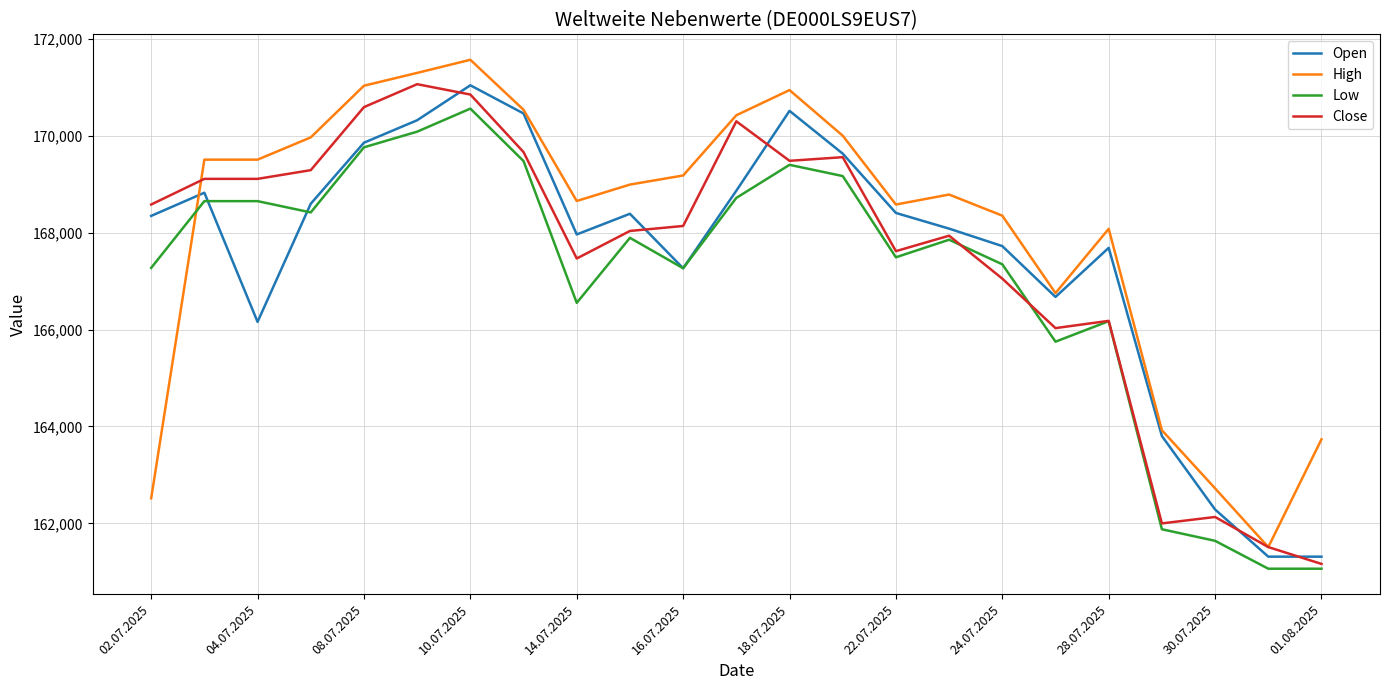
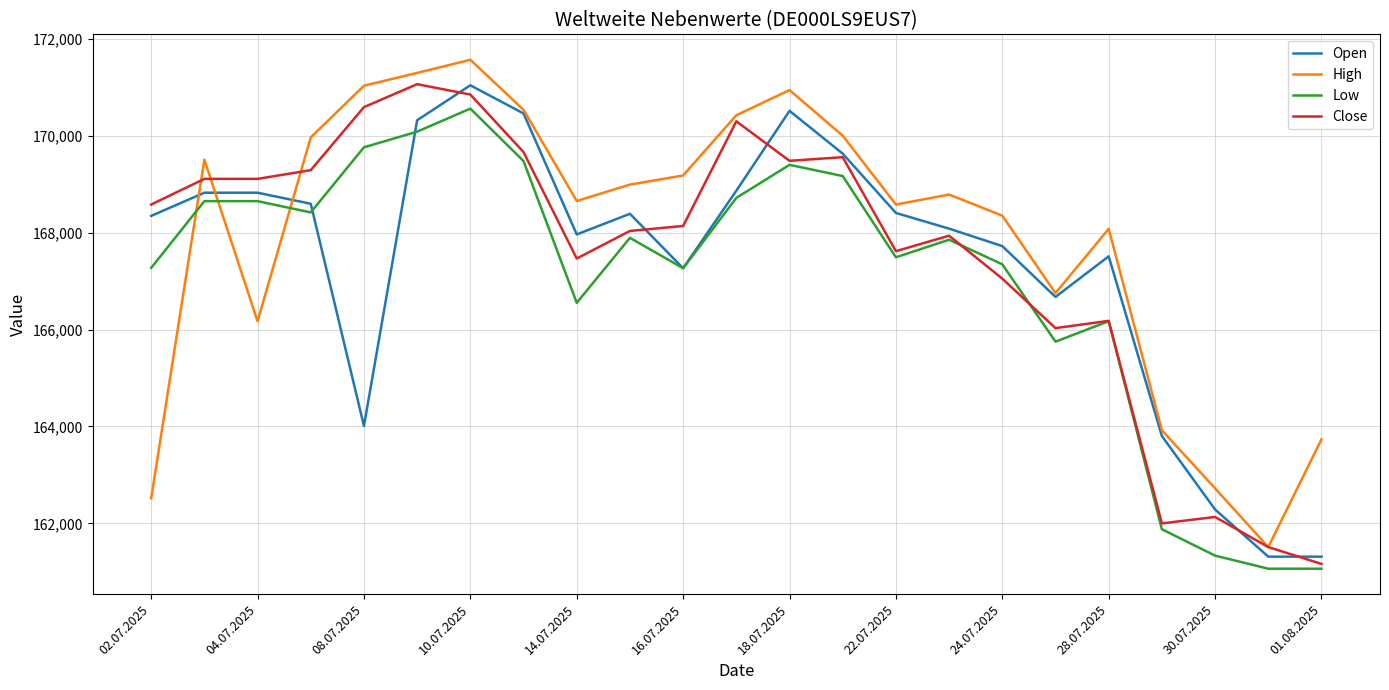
  {
    "Open": {
      "02.07.2025": "168,400",
-     "04.07.2025": "166,200",
-     "08.07.2025": "169,900",
+     "04.07.2025": "168,800",
+     "08.07.2025": "164,000",
      "10.07.2025": "171,000",
      "14.07.2025": "168,000",
      "18.07.2025": "170,500",
      "22.07.2025": "168,400",
      "24.07.2025": "167,700",
-     "28.07.2025": "167,700",
+     "28.07.2025": "167,500",
      "30.07.2025": "162,300",
      "01.08.2025": "161,300"
    },
    "High": {
      "02.07.2025": "162,500",
-     "04.07.2025": "169,500",
+     "04.07.2025": "166,200",
      "08.07.2025": "171,000",
      "10.07.2025": "171,600",
      "14.07.2025": "168,700",
      "16.07.2025": "169,200",
      "18.07.2025": "170,900",
      "22.07.2025": "168,600",
      "24.07.2025": "168,400",
      "28.07.2025": "168,100",
      "30.07.2025": "162,700",
      "01.08.2025": "163,700"
    },
    "Low": {
      "02.07.2025": "167,300",
      "04.07.2025": "168,700",
      "08.07.2025": "169,800",
      "10.07.2025": "170,600",
      "14.07.2025": "166,600",
      "18.07.2025": "169,400",
      "22.07.2025": "167,500",
      "24.07.2025": "167,400",
-     "30.07.2025": "161,600",
+     "30.07.2025": "161,300",
      "01.08.2025": "161,100"
    },
    "Close": {
      "02.07.2025": "168,600",
      "04.07.2025": "169,100",
      "08.07.2025": "170,600",
      "10.07.2025": "170,900",
      "14.07.2025": "167,500",
      "16.07.2025": "168,100",
      "18.07.2025": "169,500",
      "22.07.2025": "167,600",
      "24.07.2025": "167,100",
      "30.07.2025": "162,100",
      "01.08.2025": "161,200"
    }
  }
